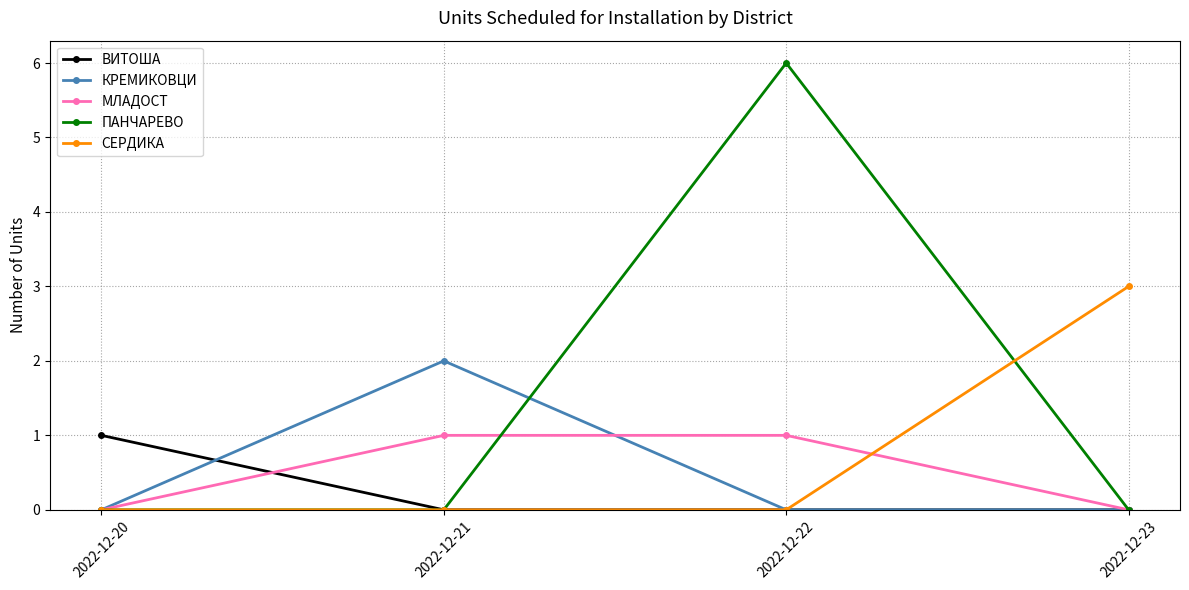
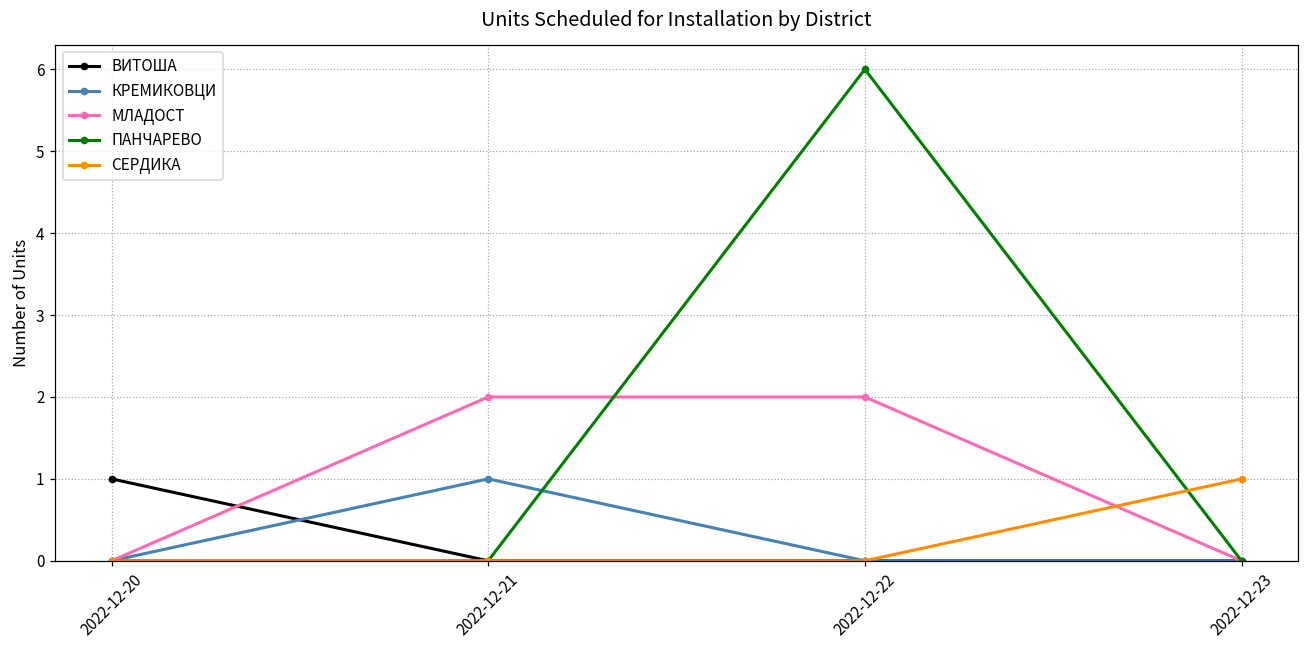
  {
    "ВИТОША": {
      "2022-12-20": 1
    },
    "КРЕМИКОВЦИ": {
-     "2022-12-21": 2
+     "2022-12-21": 1
    },
    "МЛАДОСТ": {
-     "2022-12-21": 1,
-     "2022-12-22": 1
+     "2022-12-21": 2,
+     "2022-12-22": 2
    },
    "ПАНЧАРЕВО": {
      "2022-12-22": 6
    },
    "СЕРДИКА": {
-     "2022-12-23": 3
+     "2022-12-23": 1
    }
  }
